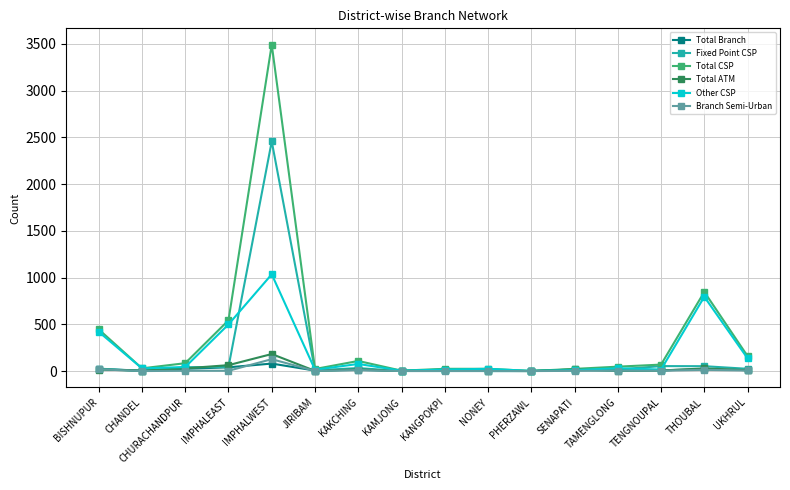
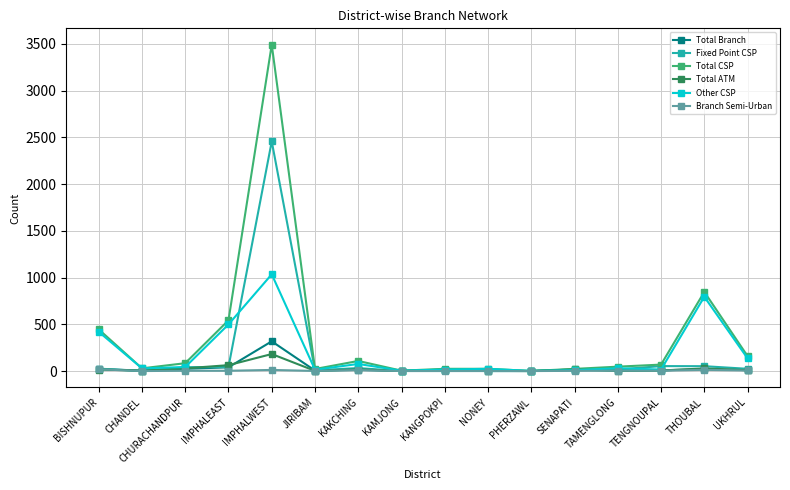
  {
    "Total Branch": {
-     "IMPHALWEST": 100
+     "IMPHALWEST": 300
    },
    "Branch Semi-Urban": {
      "IMPHALEAST": 0,
-     "IMPHALWEST": 100
+     "IMPHALWEST": 0
    }
  }
